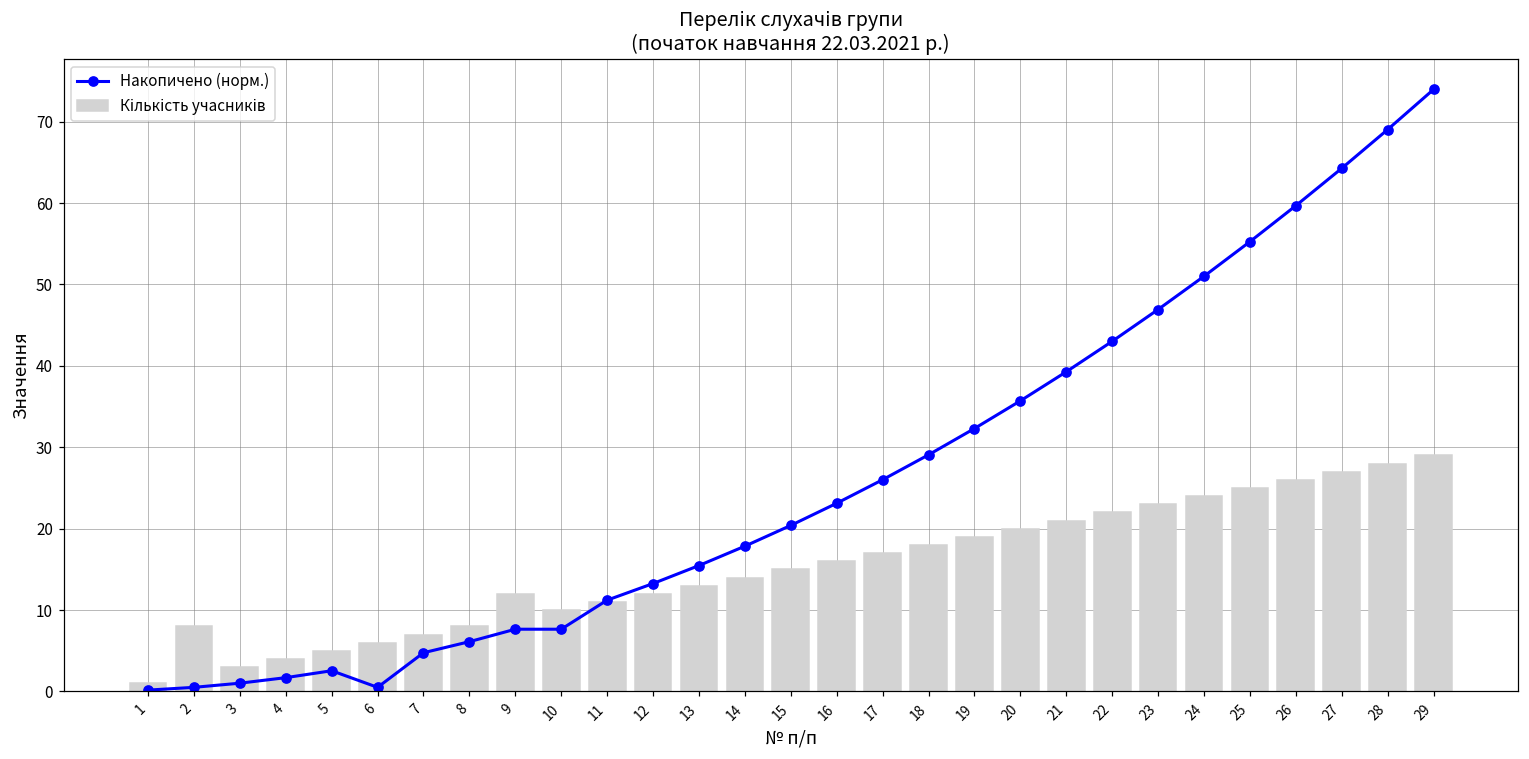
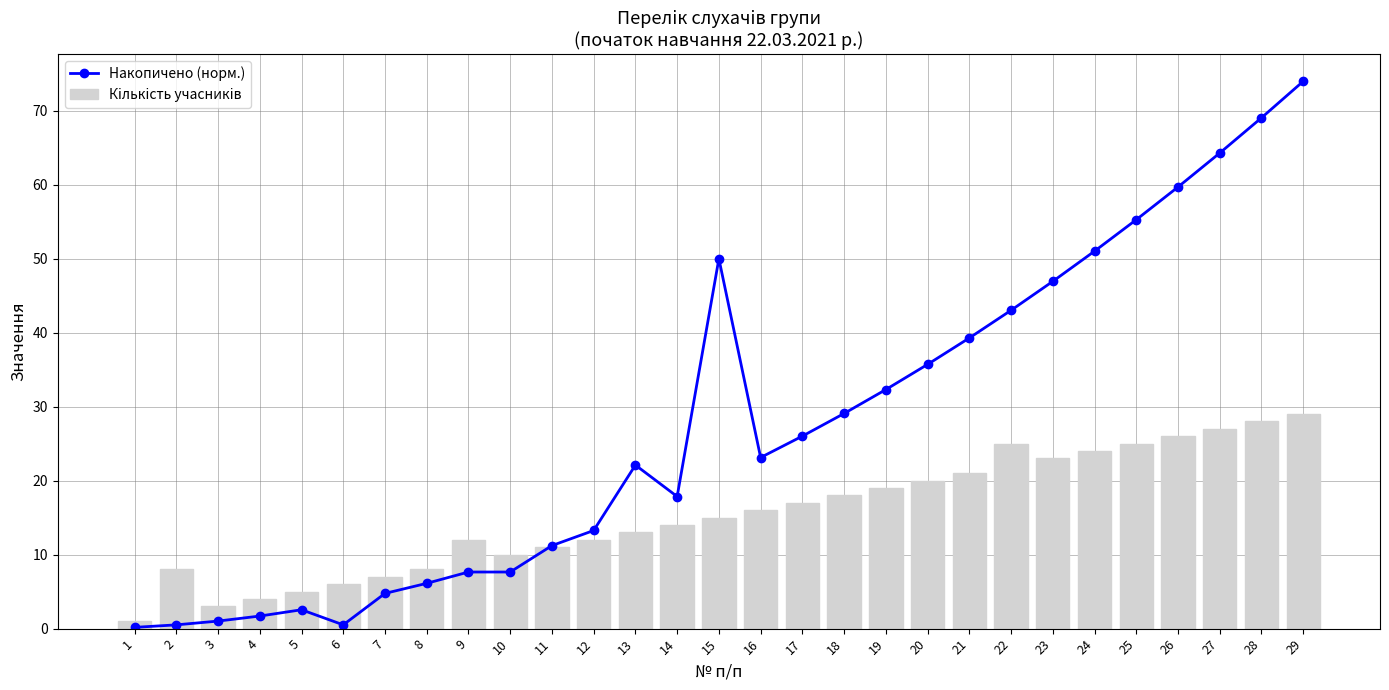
  {
    "Накопичено (норм.)": {
      "1": 0,
      "2": 1,
      "3": 1,
      "4": 2,
      "5": 3,
      "6": 1,
      "7": 5,
      "8": 6,
      "9": 8,
      "10": 8,
      "11": 11,
      "12": 13,
-     "13": 15,
+     "13": 22,
      "14": 18,
-     "15": 20,
+     "15": 50,
      "16": 23,
      "17": 26,
      "18": 29,
      "19": 32,
      "20": 36,
      "21": 39,
      "22": 43,
      "23": 47,
      "24": 51,
      "25": 55,
      "26": 60,
      "27": 64,
      "28": 69,
      "29": 74
    },
    "Кількість учасників": {
      "1": 1,
      "2": 8,
      "3": 3,
      "4": 4,
      "5": 5,
      "6": 6,
      "7": 7,
      "8": 8,
      "9": 12,
      "10": 10,
      "11": 11,
      "12": 12,
      "13": 13,
      "14": 14,
      "15": 15,
      "16": 16,
      "17": 17,
      "18": 18,
      "19": 19,
      "20": 20,
      "21": 21,
-     "22": 22,
+     "22": 25,
      "23": 23,
      "24": 24,
      "25": 25,
      "26": 26,
      "27": 27,
      "28": 28,
      "29": 29
    }
  }
